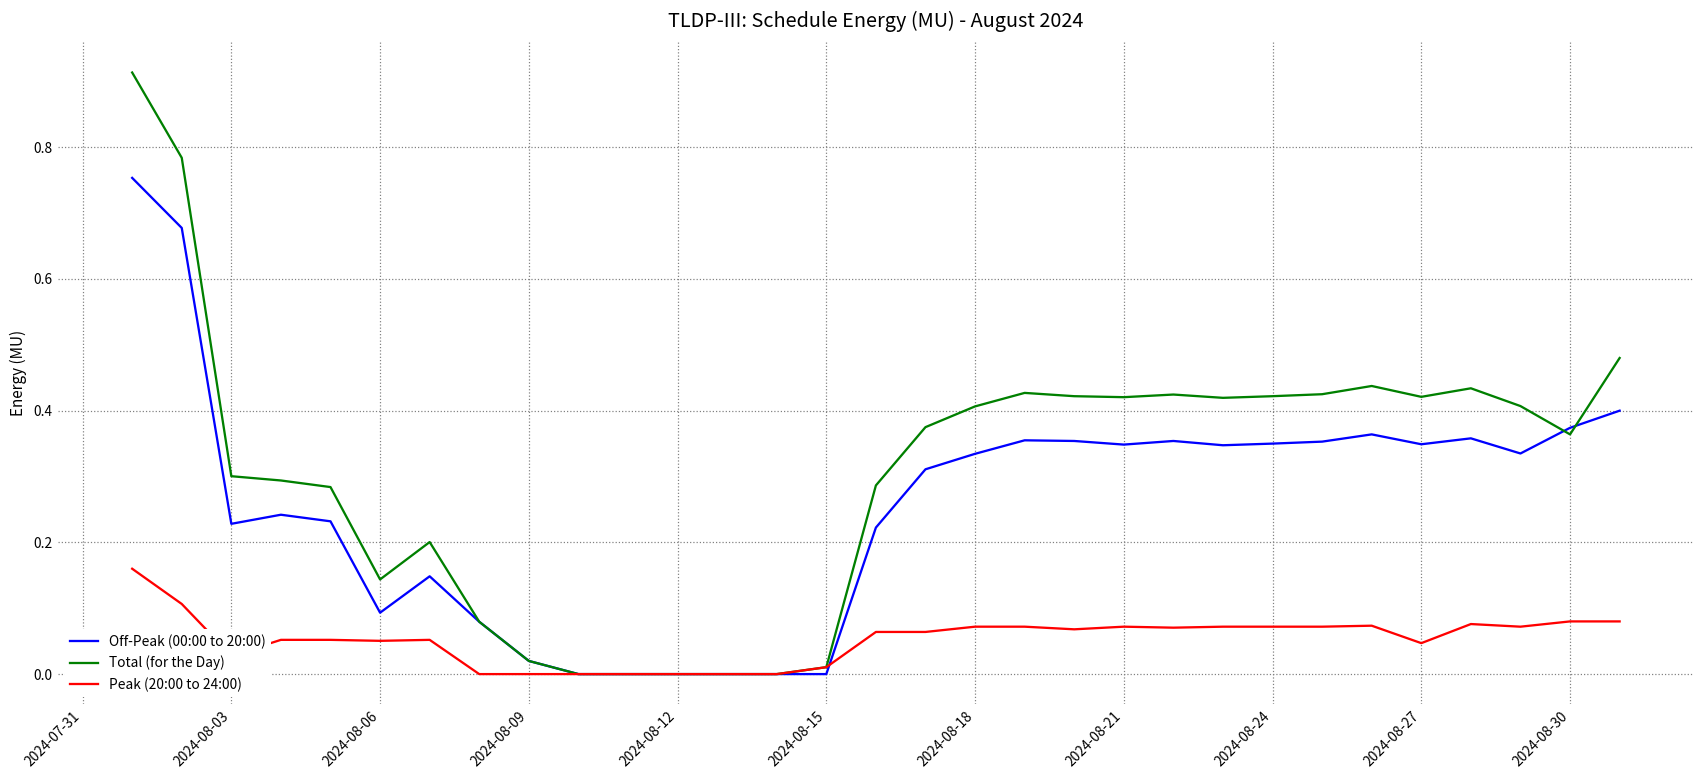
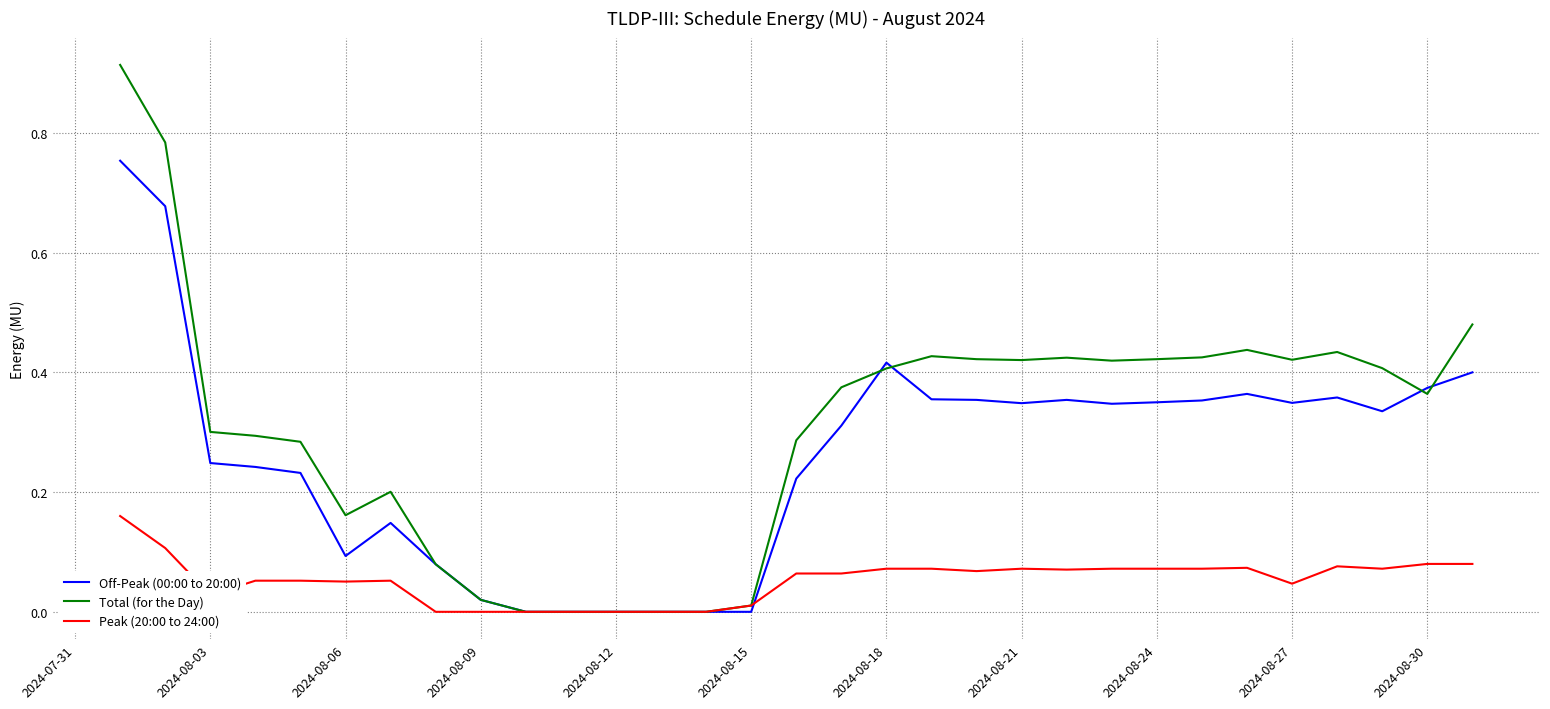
  {
    "Off-Peak (00:00 to 20:00)": {
-     "2024-08-03": 0.23,
+     "2024-08-03": 0.25,
      "2024-08-06": 0.09,
      "2024-08-15": 0.00,
-     "2024-08-18": 0.33,
+     "2024-08-18": 0.42,
      "2024-08-21": 0.35,
      "2024-08-24": 0.35,
      "2024-08-27": 0.35,
      "2024-08-30": 0.37
    },
    "Total (for the Day)": {
      "2024-08-03": 0.30,
-     "2024-08-06": 0.14,
+     "2024-08-06": 0.16,
      "2024-08-18": 0.41,
      "2024-08-21": 0.42,
      "2024-08-24": 0.42,
      "2024-08-27": 0.42,
      "2024-08-30": 0.36
    },
    "Peak (20:00 to 24:00)": {
      "2024-08-06": 0.05,
      "2024-08-09": 0.00,
      "2024-08-18": 0.07,
      "2024-08-21": 0.07,
      "2024-08-24": 0.07,
      "2024-08-27": 0.05,
      "2024-08-30": 0.08
    }
  }
